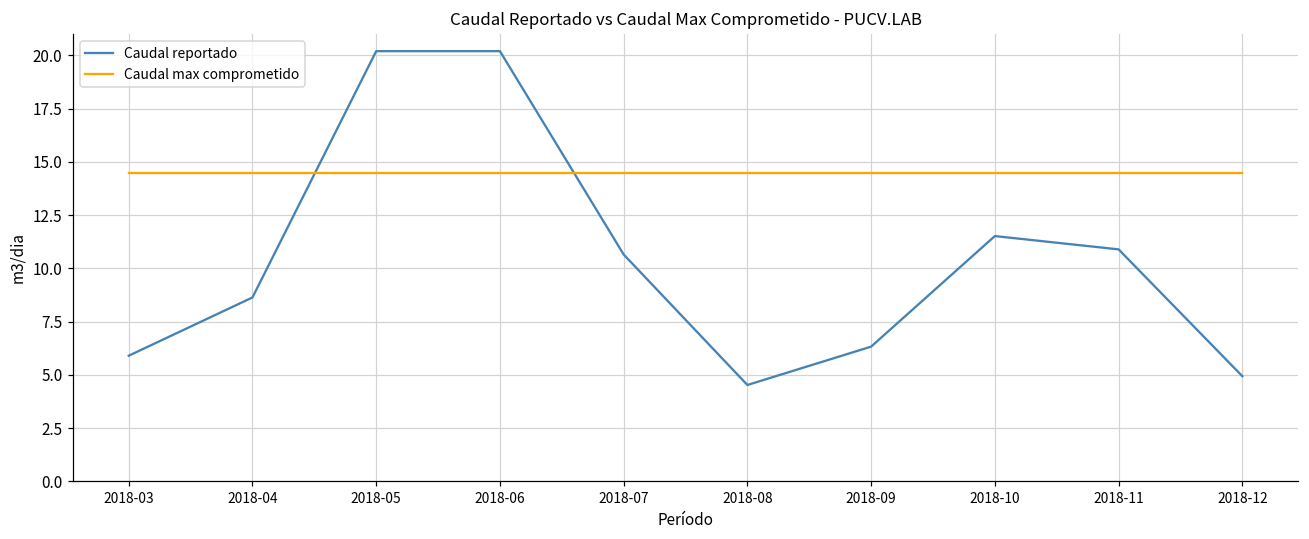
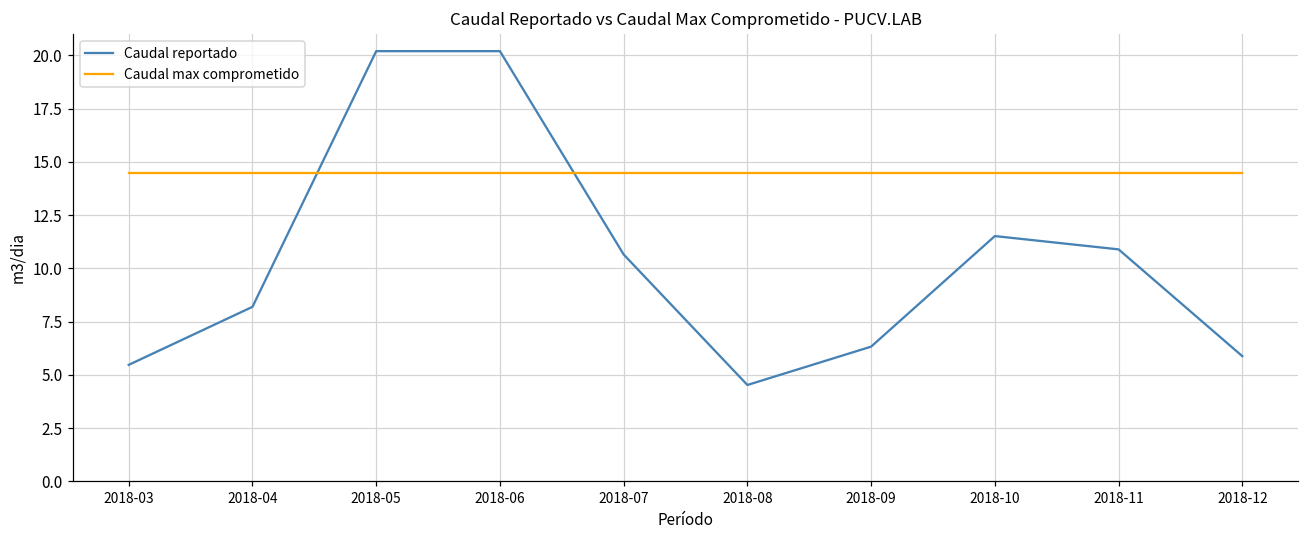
  {
    "Caudal reportado": {
-     "2018-03": 5.9,
-     "2018-04": 8.6,
+     "2018-03": 5.5,
+     "2018-04": 8.2,
      "2018-05": 20.2,
      "2018-06": 20.2,
      "2018-07": 10.7,
      "2018-08": 4.5,
      "2018-09": 6.3,
      "2018-10": 11.5,
      "2018-11": 10.9,
-     "2018-12": 4.9
+     "2018-12": 5.9
    },
    "Caudal max comprometido": {
      "2018-03": 14.5,
      "2018-04": 14.5,
      "2018-05": 14.5,
      "2018-06": 14.5,
      "2018-07": 14.5,
      "2018-08": 14.5,
      "2018-09": 14.5,
      "2018-10": 14.5,
      "2018-11": 14.5,
      "2018-12": 14.5
    }
  }
